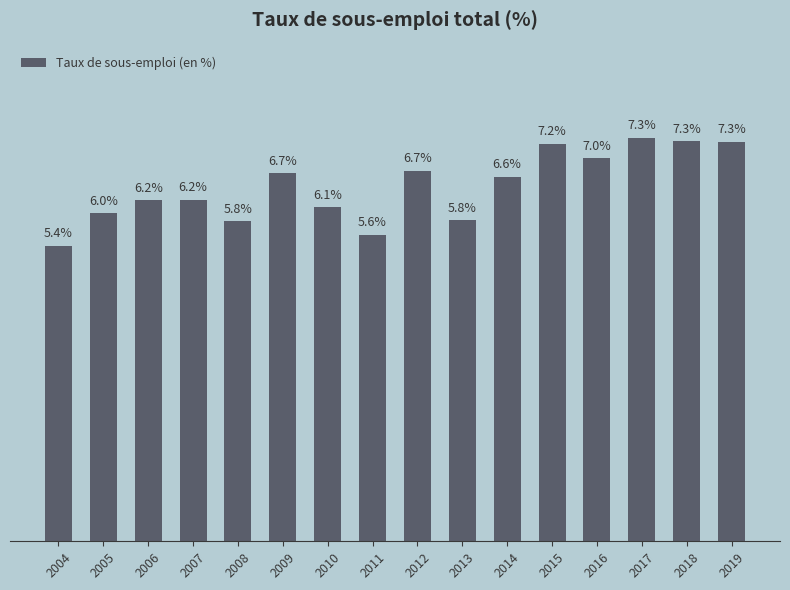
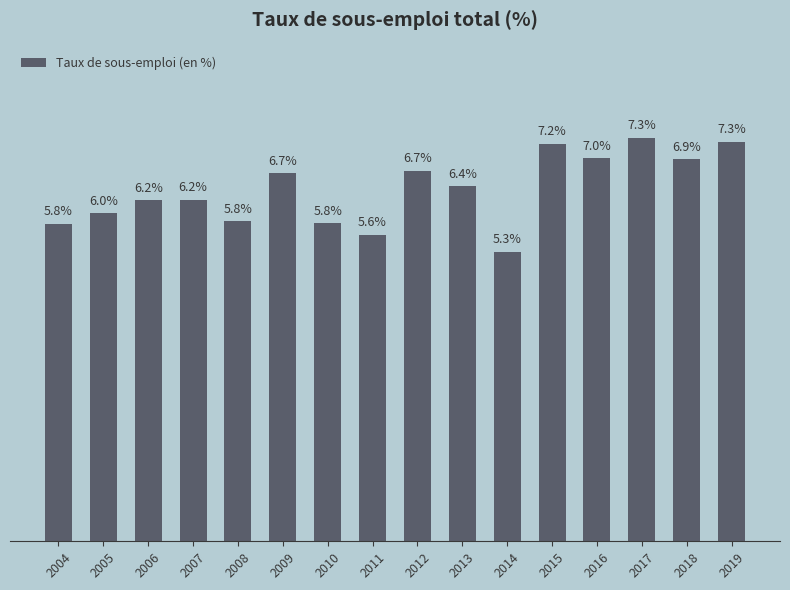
  {
-   "2004": "5.4%",
+   "2004": "5.8%",
    "2005": "6.0%",
    "2006": "6.2%",
    "2007": "6.2%",
    "2008": "5.8%",
    "2009": "6.7%",
-   "2010": "6.1%",
+   "2010": "5.8%",
    "2011": "5.6%",
    "2012": "6.7%",
-   "2013": "5.8%",
-   "2014": "6.6%",
+   "2013": "6.4%",
+   "2014": "5.3%",
    "2015": "7.2%",
    "2016": "7.0%",
    "2017": "7.3%",
-   "2018": "7.3%",
+   "2018": "6.9%",
    "2019": "7.3%"
  }
